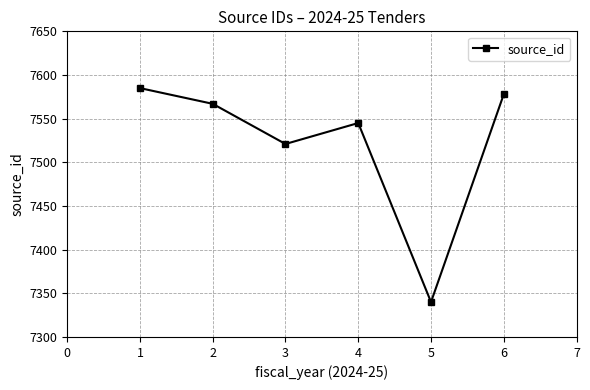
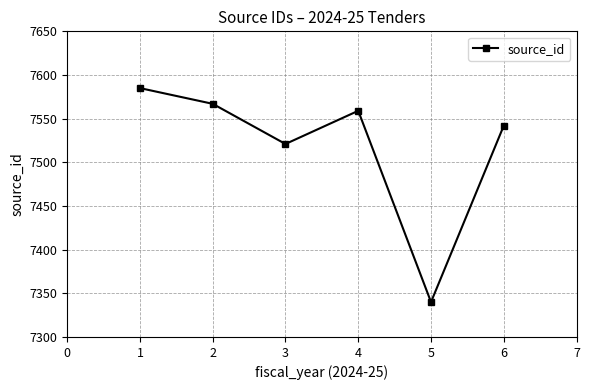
  {
    "1": 7590,
    "2": 7570,
    "3": 7520,
-   "4": 7550,
+   "4": 7560,
    "5": 7340,
-   "6": 7580
+   "6": 7540
  }
